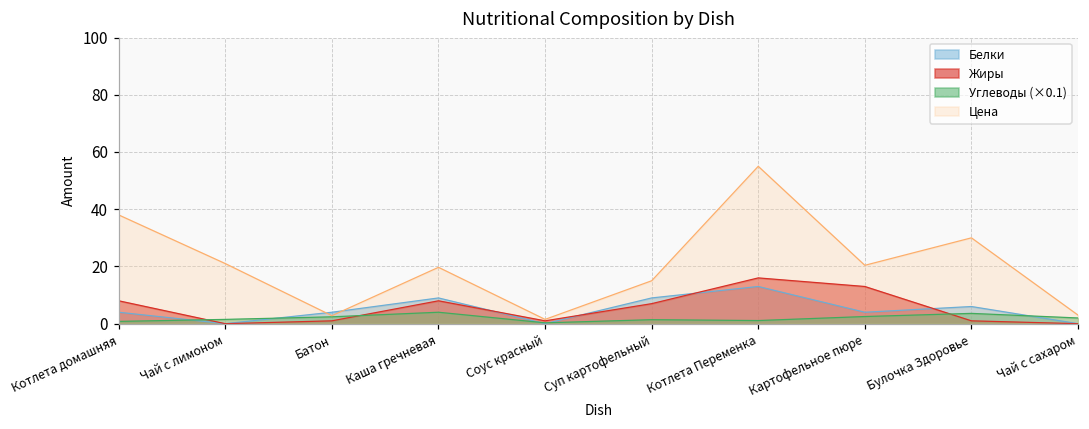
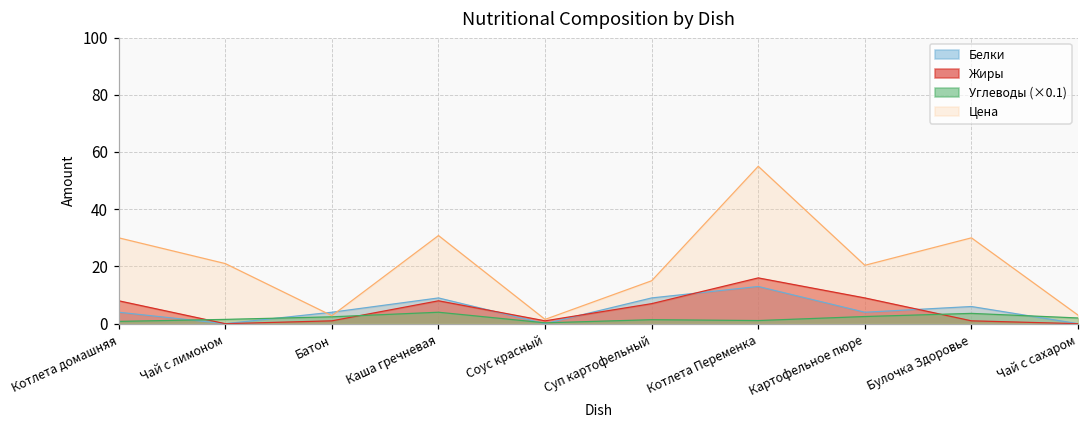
  {
    "Белки": {
      "Котлета домашняя": 4,
      "Батон": 4,
      "Каша гречневая": 9,
      "Суп картофельный": 9,
      "Котлета Переменка": 13,
      "Картофельное пюре": 4,
      "Булочка Здоровье": 6
    },
    "Жиры": {
      "Котлета домашняя": 8,
      "Батон": 1,
      "Каша гречневая": 8,
      "Суп картофельный": 7,
      "Котлета Переменка": 16,
-     "Картофельное пюре": 13,
+     "Картофельное пюре": 9,
      "Булочка Здоровье": 1
    },
    "Углеводы (×0.1)": {
      "Котлета домашняя": 1,
      "Чай с лимоном": 2,
      "Каша гречневая": 4,
      "Суп картофельный": 1,
      "Котлета Переменка": 1,
      "Картофельное пюре": 3,
      "Булочка Здоровье": 4,
      "Чай с сахаром": 2
    },
    "Цена": {
-     "Котлета домашняя": 38,
+     "Котлета домашняя": 30,
      "Чай с лимоном": 21,
-     "Каша гречневая": 20,
+     "Каша гречневая": 31,
      "Суп картофельный": 15,
      "Котлета Переменка": 55,
      "Картофельное пюре": 20,
      "Булочка Здоровье": 30,
      "Чай с сахаром": 3
    }
  }
